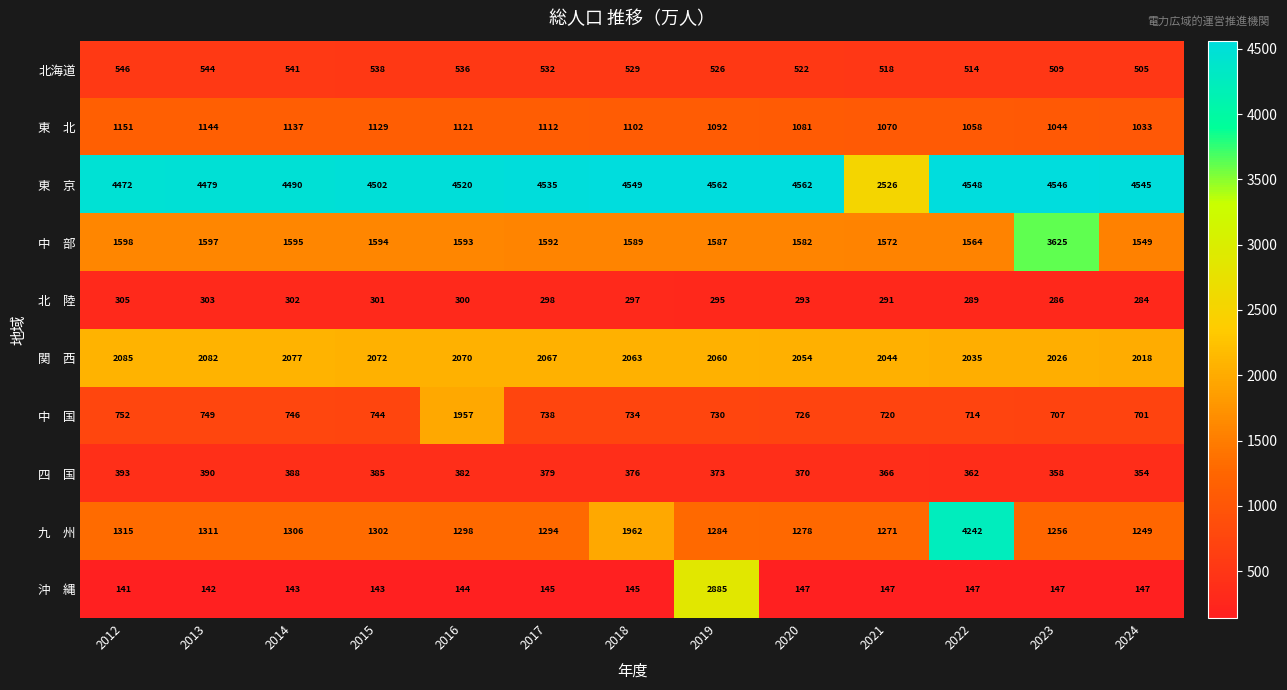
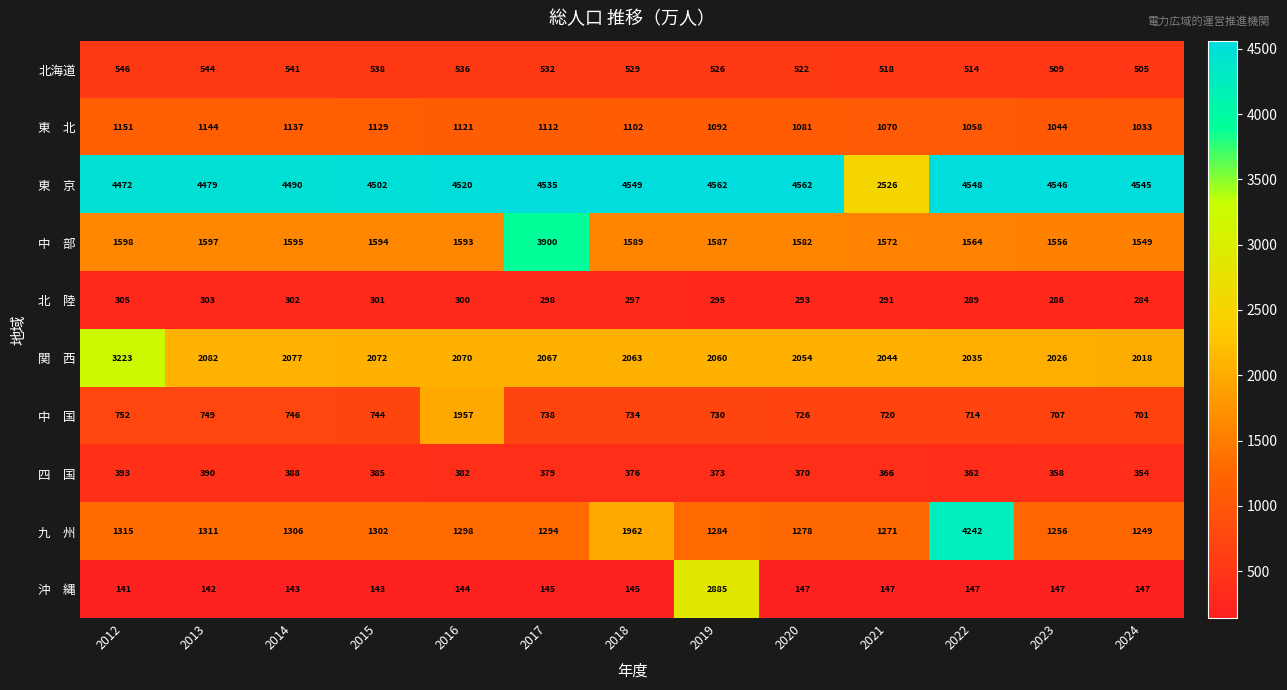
  {
    "北海道": {
      "2012": 546,
      "2013": 544,
      "2014": 541,
      "2015": 538,
      "2016": 536,
      "2017": 532,
      "2018": 529,
      "2019": 526,
      "2020": 522,
      "2021": 518,
      "2022": 514,
      "2023": 509,
      "2024": 505
    },
    "東 北": {
      "2012": 1151,
      "2013": 1144,
      "2014": 1137,
      "2015": 1129,
      "2016": 1121,
      "2017": 1112,
      "2018": 1102,
      "2019": 1092,
      "2020": 1081,
      "2021": 1070,
      "2022": 1058,
      "2023": 1044,
      "2024": 1033
    },
    "東 京": {
      "2012": 4472,
      "2013": 4479,
      "2014": 4490,
      "2015": 4502,
      "2016": 4520,
      "2017": 4535,
      "2018": 4549,
      "2019": 4562,
      "2020": 4562,
      "2021": 2526,
      "2022": 4548,
      "2023": 4546,
      "2024": 4545
    },
    "中 部": {
      "2012": 1598,
      "2013": 1597,
      "2014": 1595,
      "2015": 1594,
      "2016": 1593,
-     "2017": 1592,
+     "2017": 3900,
      "2018": 1589,
      "2019": 1587,
      "2020": 1582,
      "2021": 1572,
      "2022": 1564,
-     "2023": 3625,
+     "2023": 1556,
      "2024": 1549
    },
    "北 陸": {
      "2012": 305,
      "2013": 303,
      "2014": 302,
      "2015": 301,
      "2016": 300,
      "2017": 298,
      "2018": 297,
      "2019": 295,
      "2020": 293,
      "2021": 291,
      "2022": 289,
      "2023": 286,
      "2024": 284
    },
    "関 西": {
-     "2012": 2085,
+     "2012": 3223,
      "2013": 2082,
      "2014": 2077,
      "2015": 2072,
      "2016": 2070,
      "2017": 2067,
      "2018": 2063,
      "2019": 2060,
      "2020": 2054,
      "2021": 2044,
      "2022": 2035,
      "2023": 2026,
      "2024": 2018
    },
    "中 国": {
      "2012": 752,
      "2013": 749,
      "2014": 746,
      "2015": 744,
      "2016": 1957,
      "2017": 738,
      "2018": 734,
      "2019": 730,
      "2020": 726,
      "2021": 720,
      "2022": 714,
      "2023": 707,
      "2024": 701
    },
    "四 国": {
      "2012": 393,
      "2013": 390,
      "2014": 388,
      "2015": 385,
      "2016": 382,
      "2017": 379,
      "2018": 376,
      "2019": 373,
      "2020": 370,
      "2021": 366,
      "2022": 362,
      "2023": 358,
      "2024": 354
    },
    "九 州": {
      "2012": 1315,
      "2013": 1311,
      "2014": 1306,
      "2015": 1302,
      "2016": 1298,
      "2017": 1294,
      "2018": 1962,
      "2019": 1284,
      "2020": 1278,
      "2021": 1271,
      "2022": 4242,
      "2023": 1256,
      "2024": 1249
    },
    "沖 縄": {
      "2012": 141,
      "2013": 142,
      "2014": 143,
      "2015": 143,
      "2016": 144,
      "2017": 145,
      "2018": 145,
      "2019": 2885,
      "2020": 147,
      "2021": 147,
      "2022": 147,
      "2023": 147,
      "2024": 147
    }
  }
